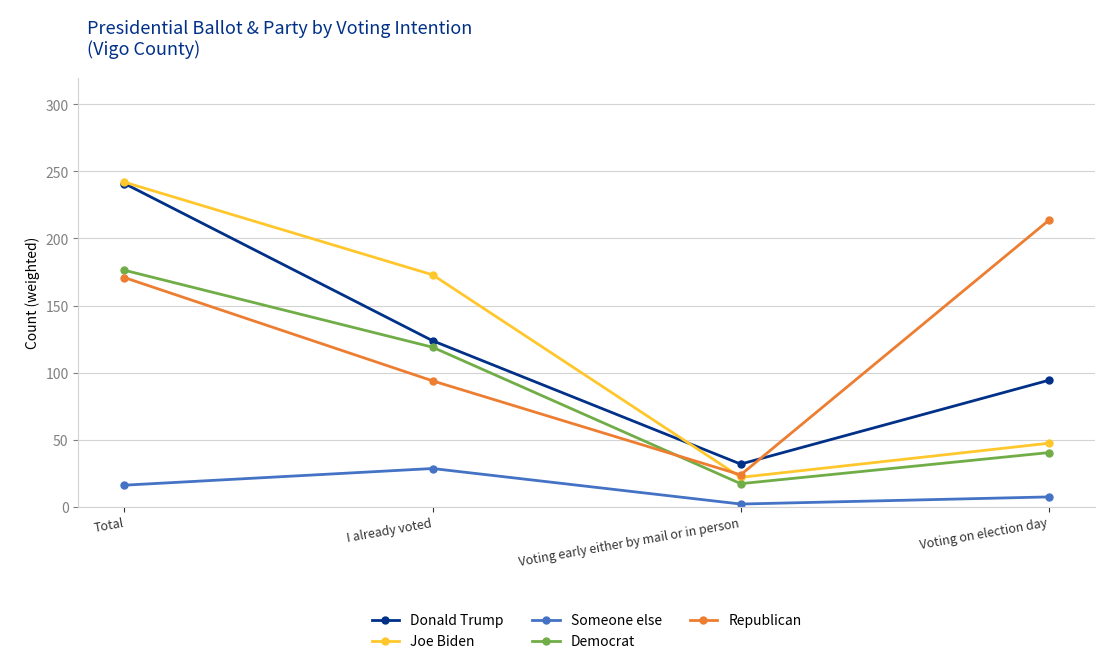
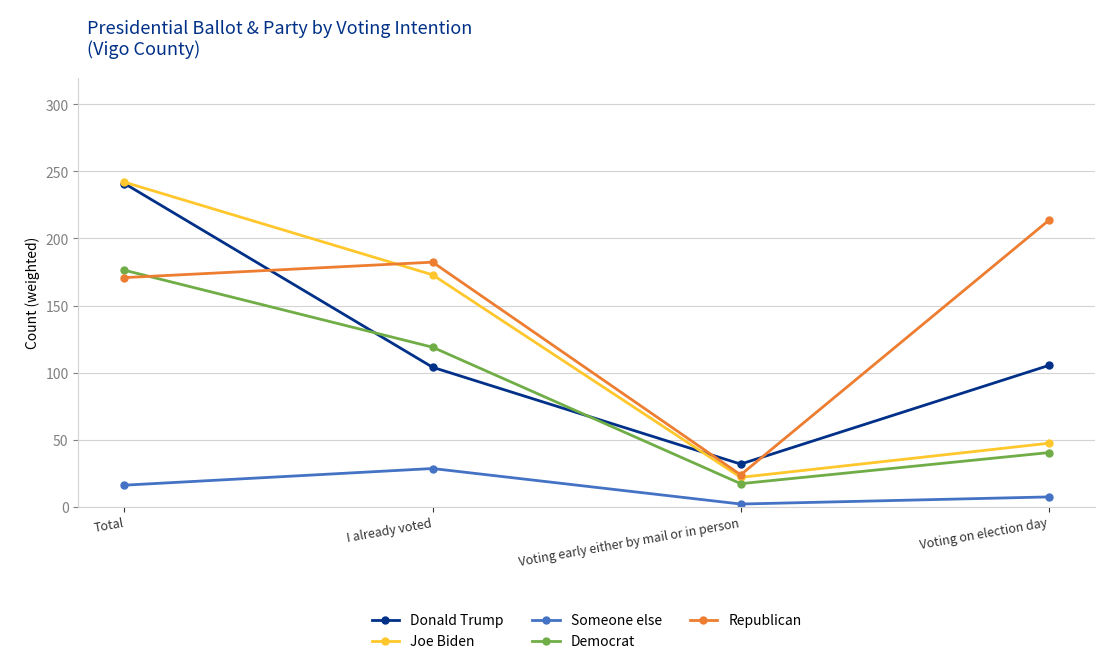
  {
    "Donald Trump": {
-     "I already voted": 124,
+     "I already voted": 104,
      "Voting early either by mail or in person": 32,
-     "Voting on election day": 94
+     "Voting on election day": 105
    },
    "Joe Biden": {
      "I already voted": 173,
      "Voting on election day": 47
    },
    "Someone else": {
      "Total": 16,
      "I already voted": 28,
      "Voting early either by mail or in person": 2,
      "Voting on election day": 7
    },
    "Democrat": {
      "Total": 176,
      "I already voted": 119,
      "Voting early either by mail or in person": 17,
      "Voting on election day": 40
    },
    "Republican": {
      "Total": 171,
-     "I already voted": 94,
+     "I already voted": 182,
      "Voting on election day": 214
    }
  }
